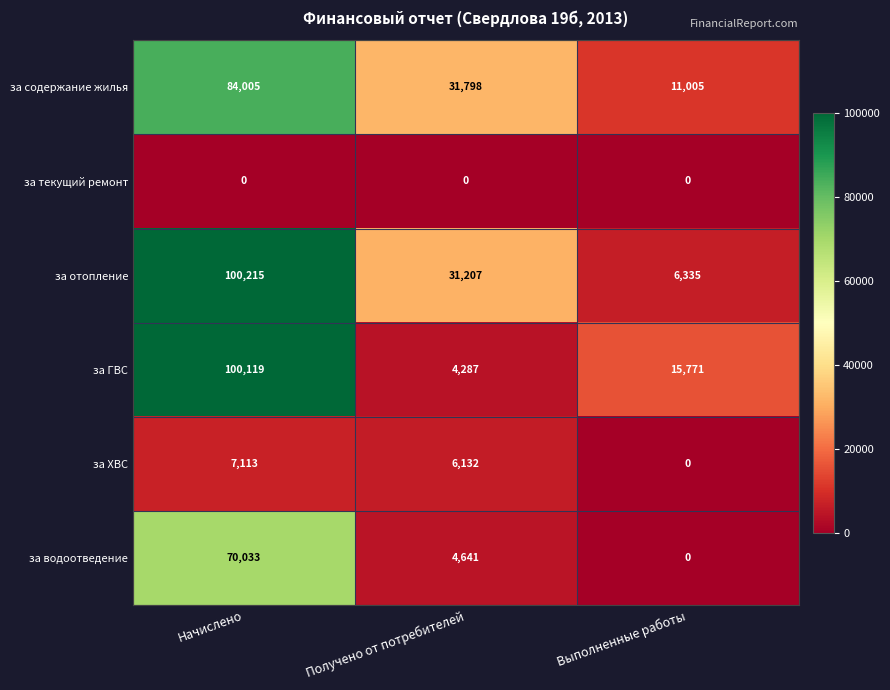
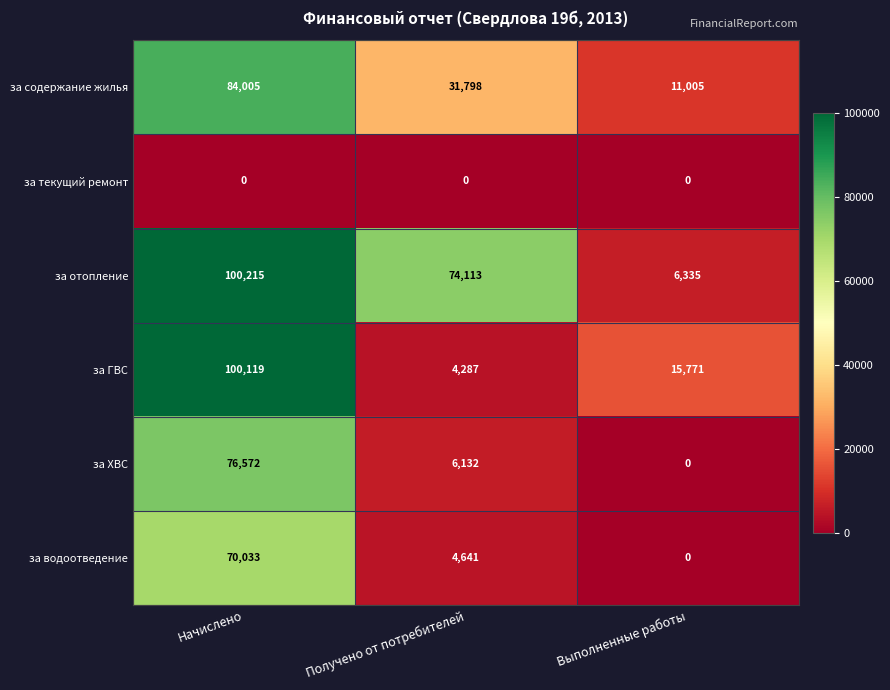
  {
    "за содержание жилья": {
      "Начислено": "84,005",
      "Получено от потребителей": "31,798",
      "Выполненные работы": "11,005"
    },
    "за текущий ремонт": {
      "Начислено": "0",
      "Получено от потребителей": "0",
      "Выполненные работы": "0"
    },
    "за отопление": {
      "Начислено": "100,215",
-     "Получено от потребителей": "31,207",
+     "Получено от потребителей": "74,113",
      "Выполненные работы": "6,335"
    },
    "за ГВС": {
      "Начислено": "100,119",
      "Получено от потребителей": "4,287",
      "Выполненные работы": "15,771"
    },
    "за ХВС": {
-     "Начислено": "7,113",
+     "Начислено": "76,572",
      "Получено от потребителей": "6,132",
      "Выполненные работы": "0"
    },
    "за водоотведение": {
      "Начислено": "70,033",
      "Получено от потребителей": "4,641",
      "Выполненные работы": "0"
    }
  }
